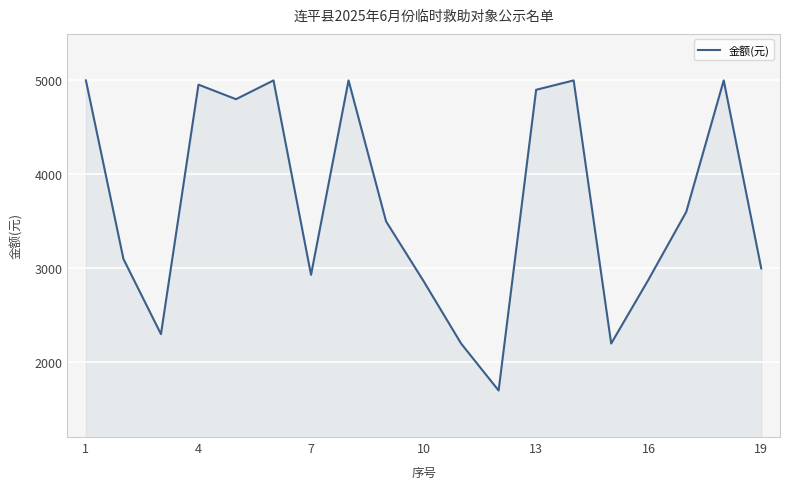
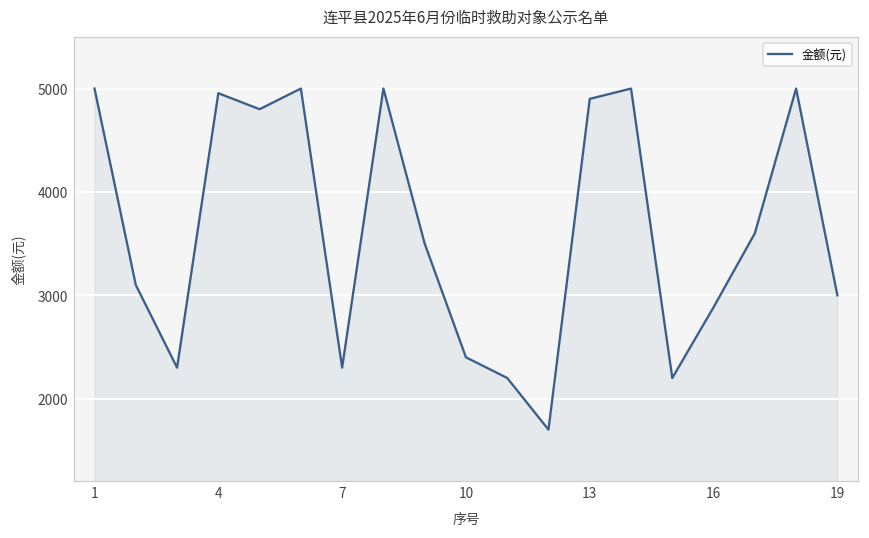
  {
    "1": 5000,
    "4": 5000,
-   "7": 2900,
-   "10": 2900,
+   "7": 2300,
+   "10": 2400,
    "13": 4900,
    "16": 2900,
    "19": 3000
  }
